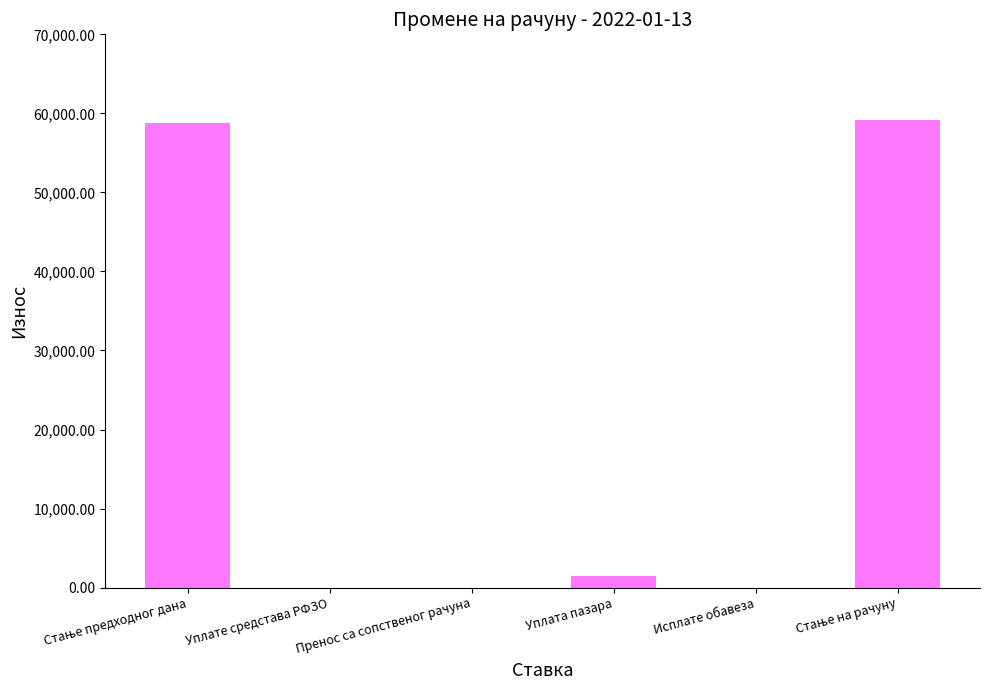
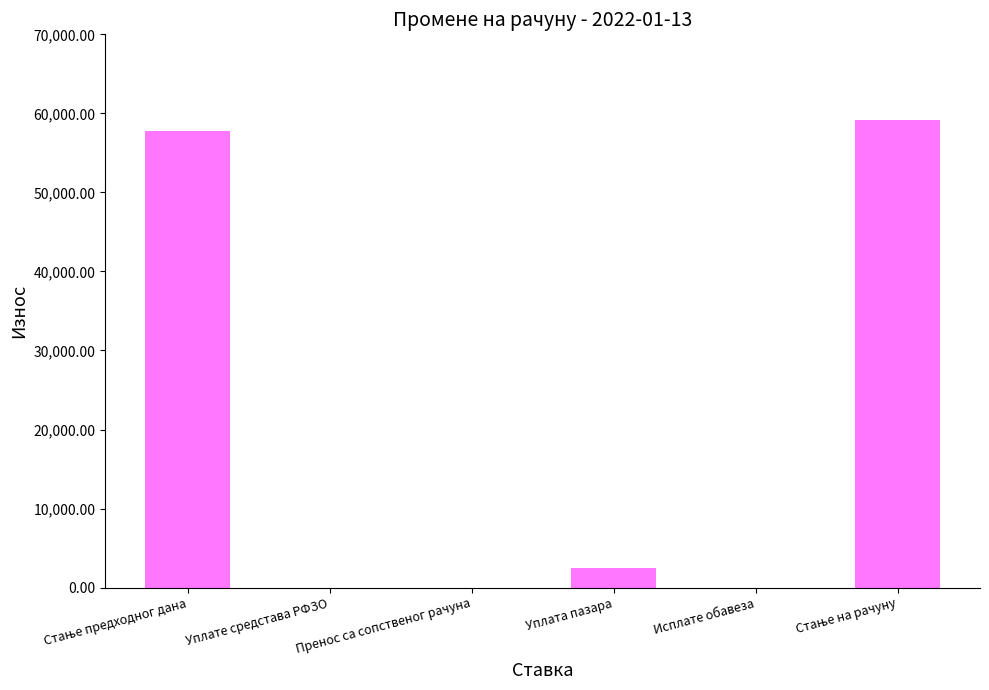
  {
-   "Стање предходног дана": "59,000",
+   "Стање предходног дана": "58,000",
    "Уплате средстава РФЗО": "0",
    "Пренос са сопственог рачуна": "0",
-   "Уплата пазара": "2,000",
+   "Уплата пазара": "3,000",
    "Исплате обавеза": "0",
    "Стање на рачуну": "59,000"
  }
